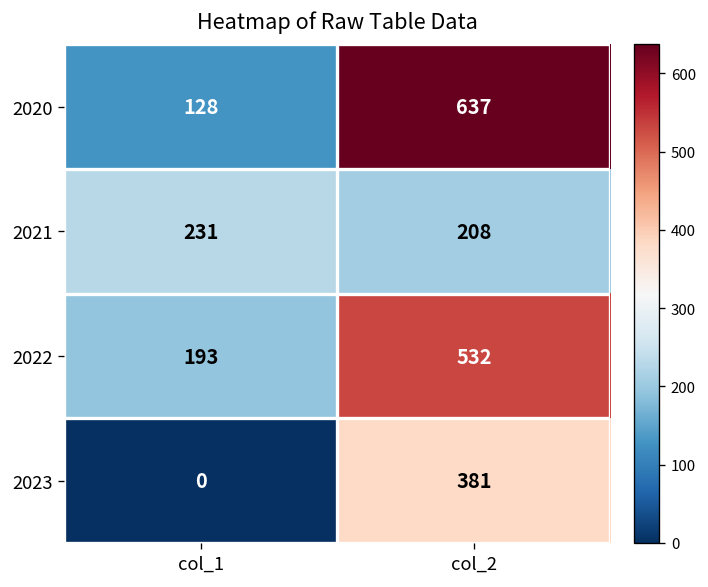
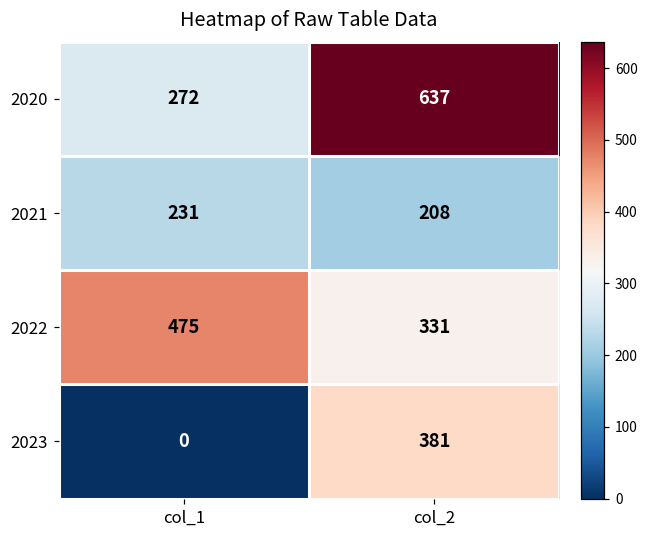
  {
    "2020": {
-     "col_1": 128,
+     "col_1": 272,
      "col_2": 637
    },
    "2021": {
      "col_1": 231,
      "col_2": 208
    },
    "2022": {
-     "col_1": 193,
-     "col_2": 532
+     "col_1": 475,
+     "col_2": 331
    },
    "2023": {
      "col_1": 0,
      "col_2": 381
    }
  }
